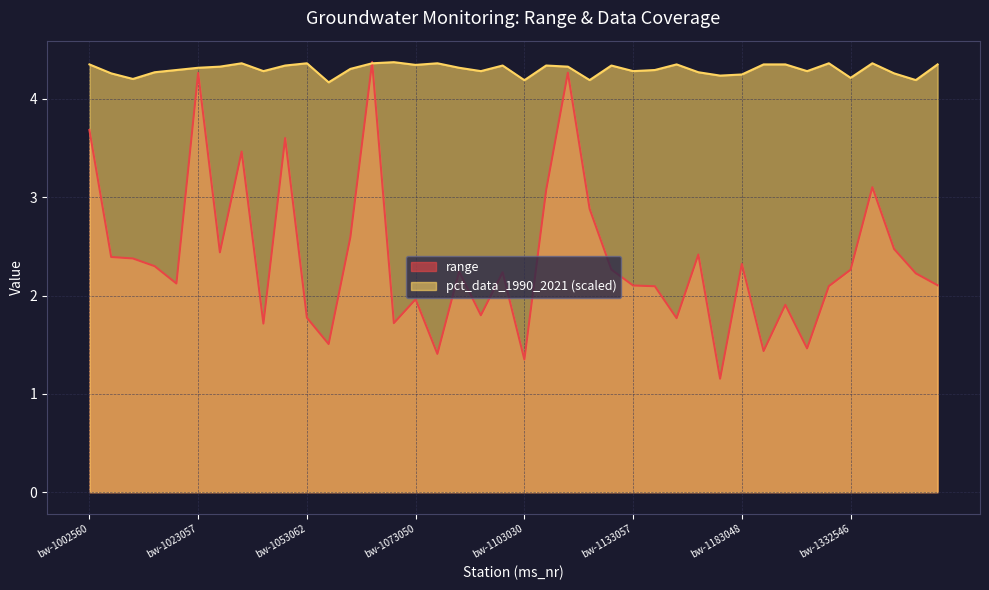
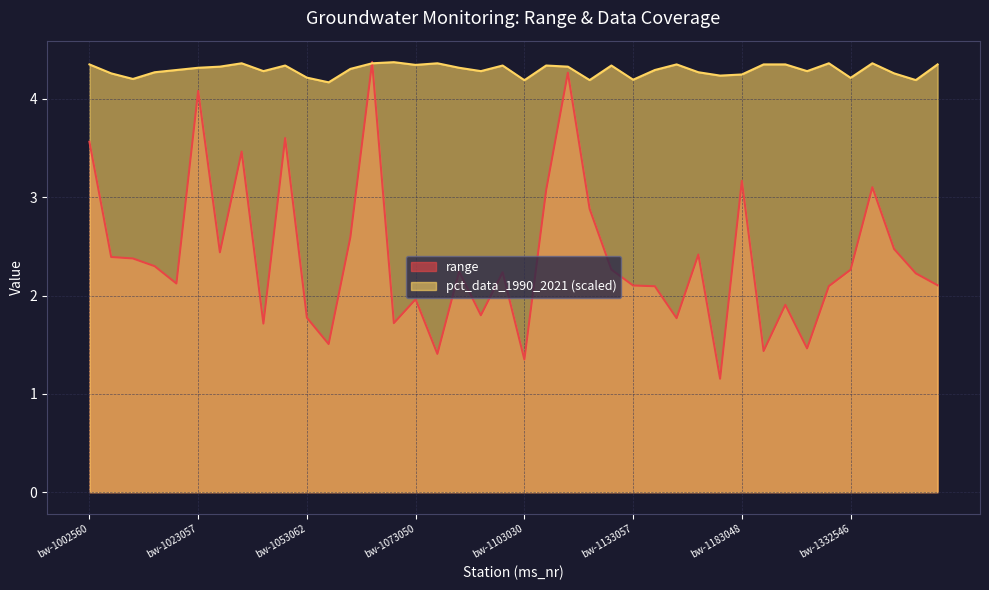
  {
    "range": {
-     "bw-1002560": 3.7,
-     "bw-1023057": 4.3,
+     "bw-1002560": 3.6,
+     "bw-1023057": 4.1,
      "bw-1053062": 1.8,
      "bw-1073050": 2.0,
      "bw-1103030": 1.4,
      "bw-1133057": 2.1,
-     "bw-1183048": 2.3,
+     "bw-1183048": 3.2,
      "bw-1332546": 2.3
    },
    "pct_data_1990_2021 (scaled)": {
      "bw-1002560": 4.4,
      "bw-1023057": 4.3,
-     "bw-1053062": 4.4,
+     "bw-1053062": 4.2,
      "bw-1073050": 4.3,
      "bw-1103030": 4.2,
-     "bw-1133057": 4.3,
+     "bw-1133057": 4.2,
      "bw-1183048": 4.2,
      "bw-1332546": 4.2
    }
  }
